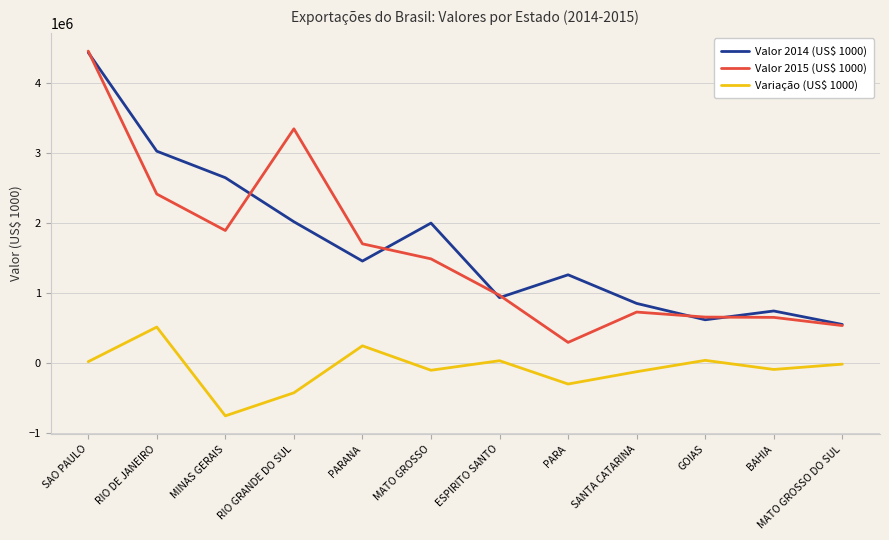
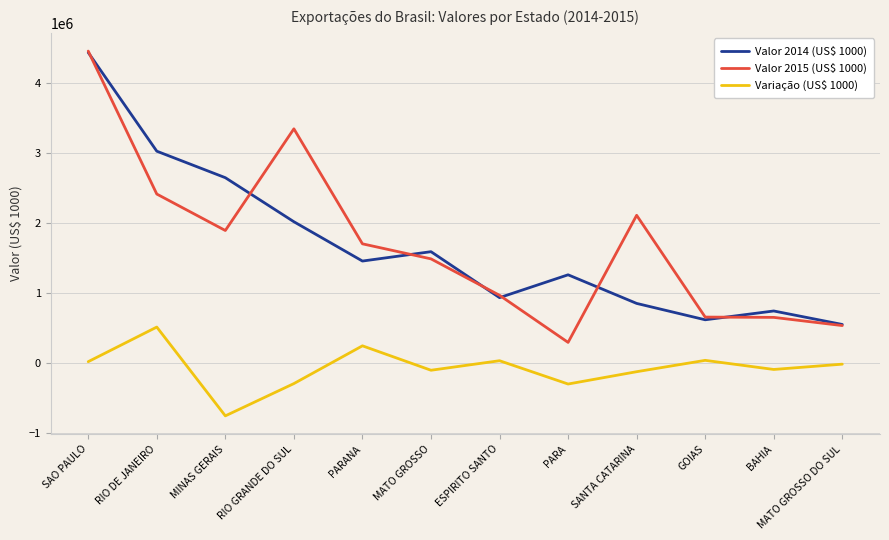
  {
    "Valor 2014 (US$ 1000)": {
      "RIO DE JANEIRO": 3000000,
      "MINAS GERAIS": 2600000,
      "RIO GRANDE DO SUL": 2000000,
      "PARANA": 1500000,
-     "MATO GROSSO": 2000000,
+     "MATO GROSSO": 1600000,
      "PARA": 1300000,
      "SANTA CATARINA": 900000,
      "GOIAS": 600000,
      "BAHIA": 700000
    },
    "Valor 2015 (US$ 1000)": {
      "RIO DE JANEIRO": 2400000,
      "MINAS GERAIS": 1900000,
      "RIO GRANDE DO SUL": 3300000,
      "PARANA": 1700000,
      "MATO GROSSO": 1500000,
      "PARA": 300000,
-     "SANTA CATARINA": 700000,
+     "SANTA CATARINA": 2100000,
      "GOIAS": 700000,
      "BAHIA": 700000
    },
    "Variação (US$ 1000)": {
      "SAO PAULO": 0,
      "RIO DE JANEIRO": 500000,
      "MINAS GERAIS": -800000,
-     "RIO GRANDE DO SUL": -400000,
+     "RIO GRANDE DO SUL": -300000,
      "PARANA": 200000,
      "MATO GROSSO": -100000,
      "ESPIRITO SANTO": 0,
      "PARA": -300000,
      "SANTA CATARINA": -100000,
      "GOIAS": 0,
      "BAHIA": -100000,
      "MATO GROSSO DO SUL": 0
    }
  }
